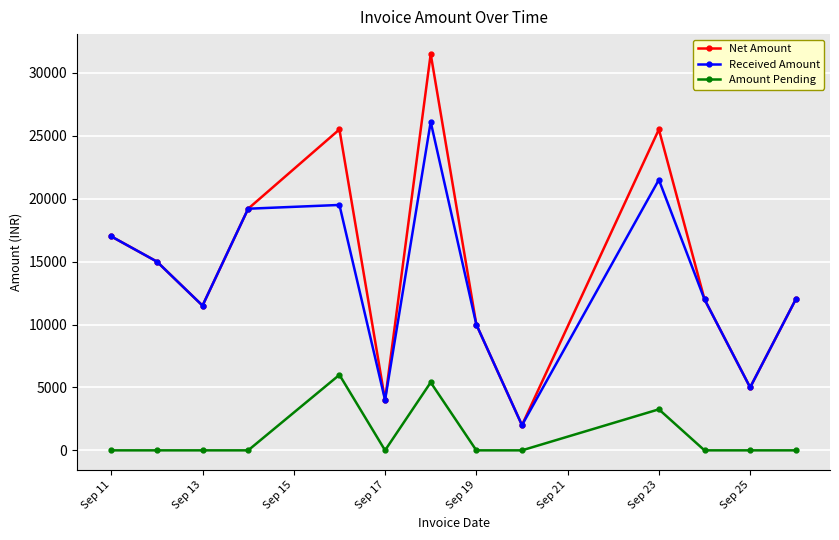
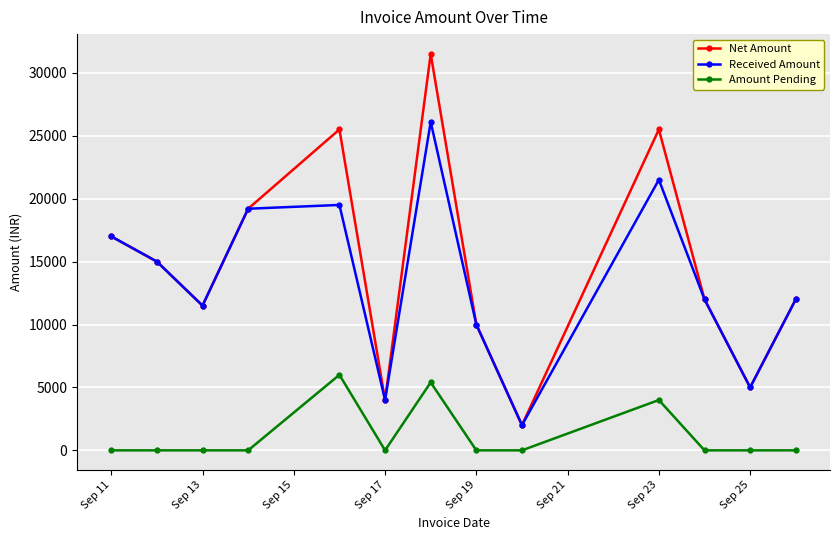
  {
    "Net Amount": {
      "Sep 23": 25500
    },
    "Received Amount": {
      "Sep 23": 21500
    },
    "Amount Pending": {
      "Sep 11": 0,
      "Sep 13": 0,
      "Sep 17": 0,
      "Sep 19": 0,
-     "Sep 23": 3300,
+     "Sep 23": 4000,
      "Sep 25": 0
    }
  }
